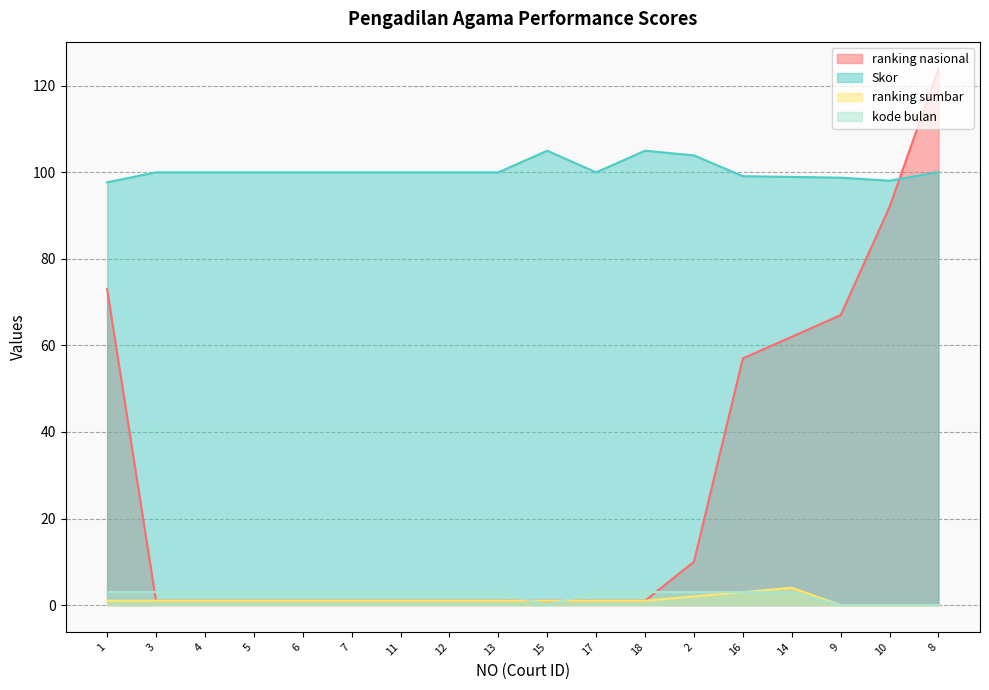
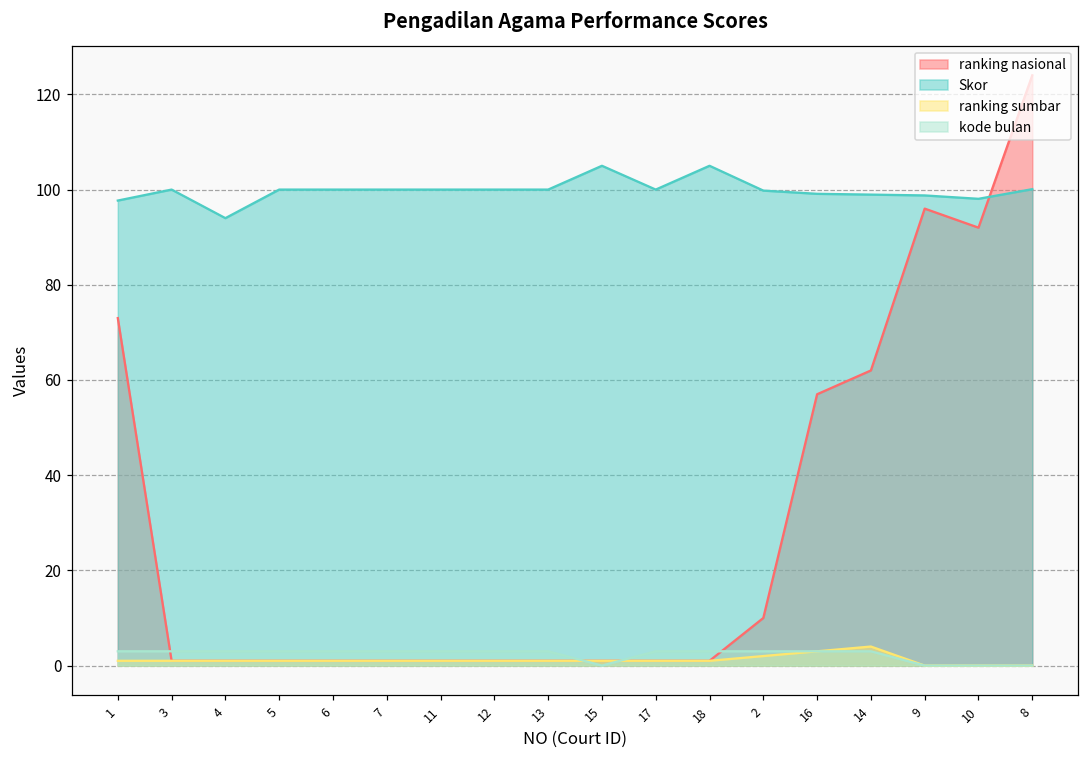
  {
    "ranking nasional": {
      "1": 73,
      "2": 10,
      "16": 57,
      "14": 62,
-     "9": 67,
+     "9": 96,
      "10": 92
    },
    "Skor": {
      "1": 98,
      "3": 100,
-     "4": 100,
+     "4": 94,
      "5": 100,
      "6": 100,
      "7": 100,
      "11": 100,
      "12": 100,
      "13": 100,
      "15": 105,
      "17": 100,
      "18": 105,
-     "2": 104,
+     "2": 100,
      "16": 99,
      "14": 99,
      "9": 99,
      "10": 98,
      "8": 100
    },
    "ranking sumbar": {
      "1": 1,
      "2": 2,
      "14": 4
    },
    "kode bulan": {
      "1": 3,
      "3": 3,
      "4": 3,
      "5": 3,
      "6": 3,
      "7": 3,
      "11": 3,
      "12": 3,
      "13": 3,
      "15": 0,
      "17": 3,
      "18": 3,
      "2": 3,
      "14": 3
    }
  }
